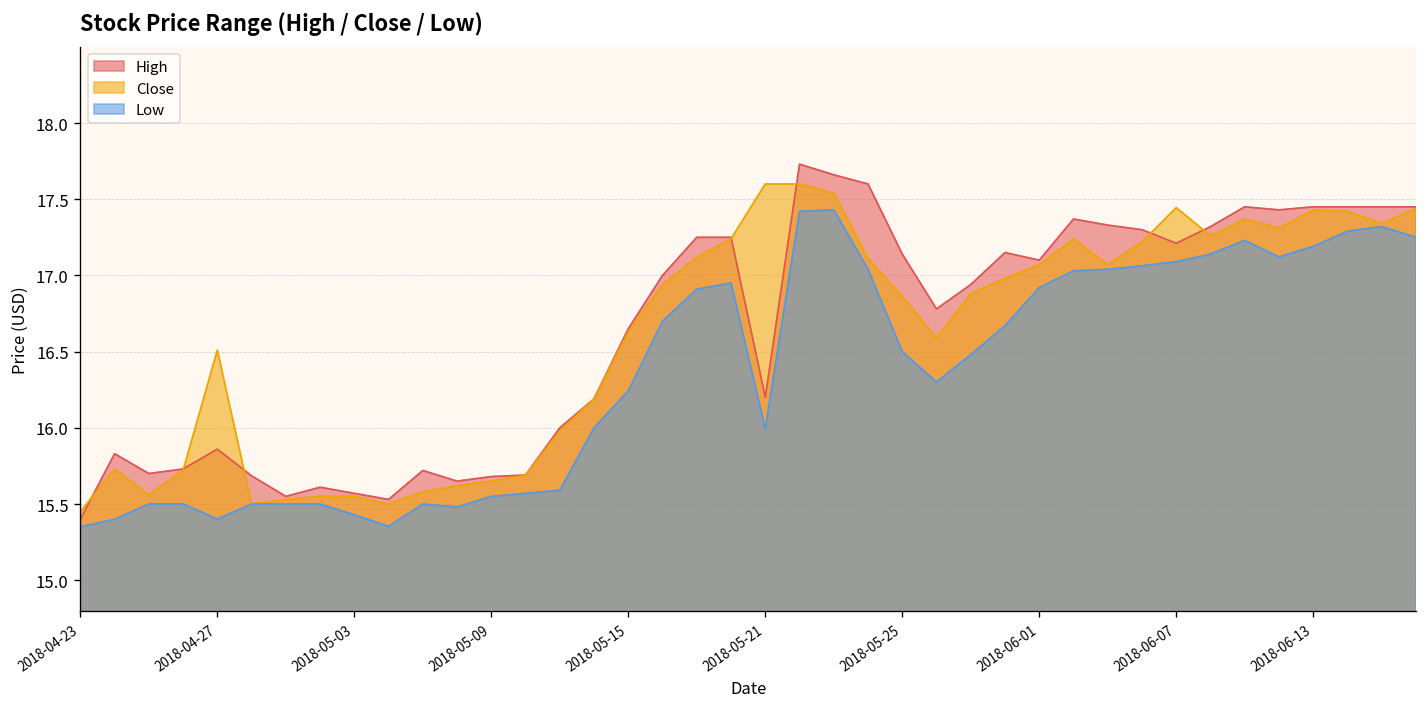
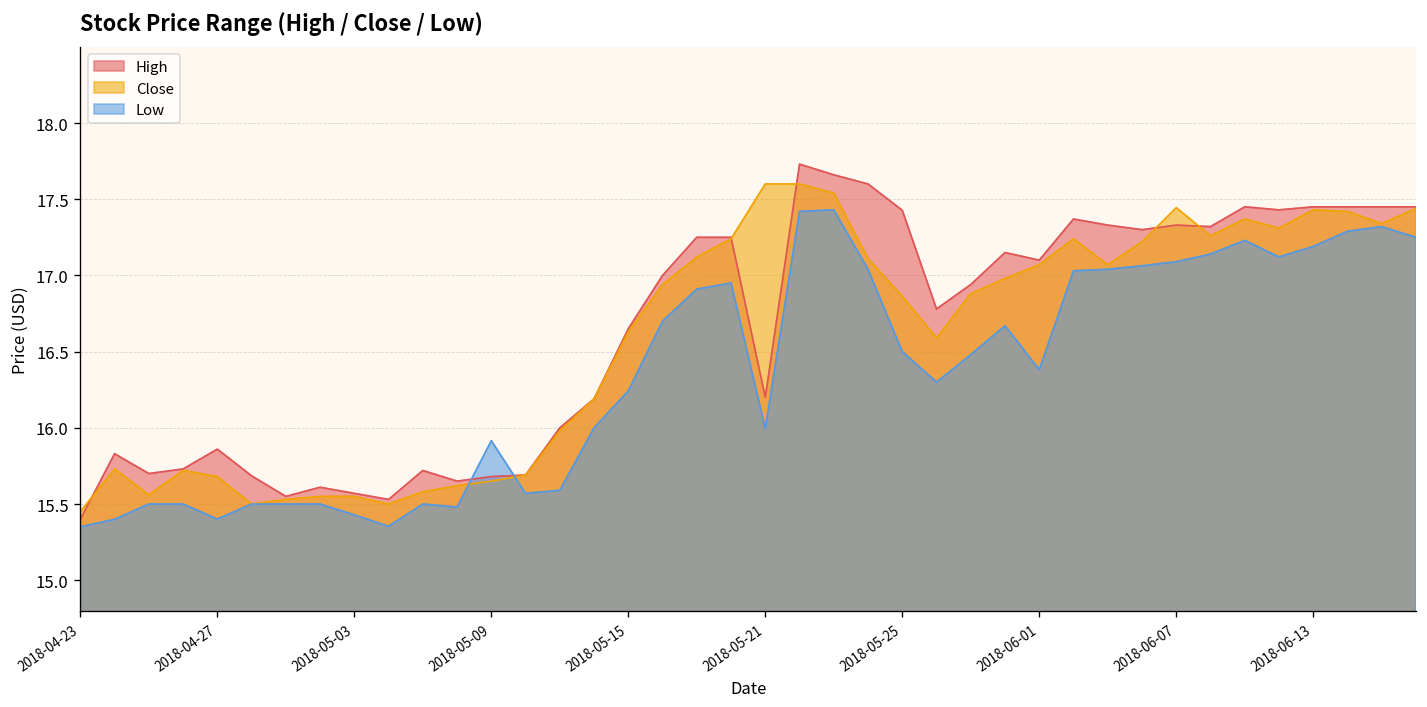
  {
    "High": {
      "2018-04-23": 15.40,
      "2018-04-27": 15.86,
      "2018-05-09": 15.68,
      "2018-05-21": 16.20,
-     "2018-05-25": 17.14,
+     "2018-05-25": 17.43,
      "2018-06-01": 17.10,
-     "2018-06-07": 17.21
+     "2018-06-07": 17.33
    },
    "Close": {
      "2018-04-23": 15.45,
-     "2018-04-27": 16.51,
+     "2018-04-27": 15.68,
      "2018-05-09": 15.65,
      "2018-05-21": 17.60,
      "2018-05-25": 16.86,
      "2018-06-01": 17.07,
      "2018-06-07": 17.44
    },
    "Low": {
      "2018-04-23": 15.35,
      "2018-04-27": 15.40,
      "2018-05-03": 15.43,
-     "2018-05-09": 15.55,
+     "2018-05-09": 15.92,
      "2018-05-15": 16.24,
      "2018-05-21": 15.99,
      "2018-05-25": 16.50,
-     "2018-06-01": 16.92,
+     "2018-06-01": 16.38,
      "2018-06-07": 17.09,
      "2018-06-13": 17.19
    }
  }
